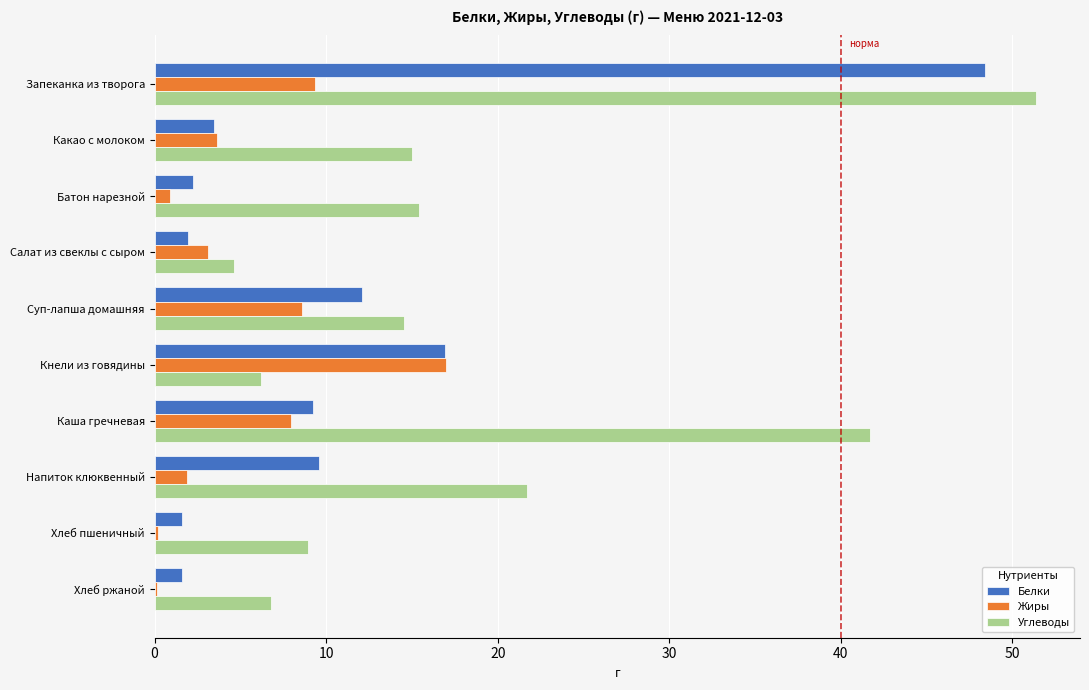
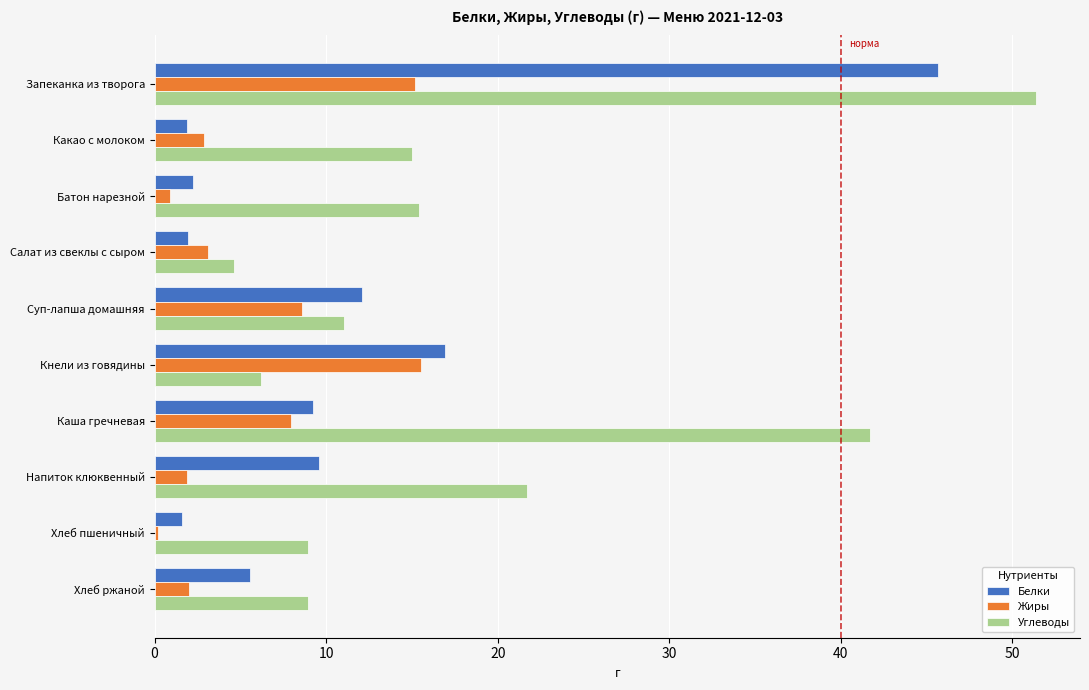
  {
    "Белки": {
-     "Запеканка из творога": 48.4,
-     "Какао с молоком": 3.5,
+     "Запеканка из творога": 45.7,
+     "Какао с молоком": 1.9,
      "Батон нарезной": 2.3,
      "Салат из свеклы с сыром": 2.0,
      "Суп-лапша домашняя": 12.1,
      "Кнели из говядины": 16.9,
      "Каша гречневая": 9.2,
      "Напиток клюквенный": 9.6,
      "Хлеб пшеничный": 1.6,
-     "Хлеб ржаной": 1.6
+     "Хлеб ржаной": 5.6
    },
    "Жиры": {
-     "Запеканка из творога": 9.4,
-     "Какао с молоком": 3.6,
+     "Запеканка из творога": 15.2,
+     "Какао с молоком": 2.9,
      "Батон нарезной": 0.9,
      "Салат из свеклы с сыром": 3.1,
      "Суп-лапша домашняя": 8.6,
-     "Кнели из говядины": 17.0,
+     "Кнели из говядины": 15.5,
      "Каша гречневая": 8.0,
      "Напиток клюквенный": 1.9,
      "Хлеб пшеничный": 0.2,
-     "Хлеб ржаной": 0.1
+     "Хлеб ржаной": 2.0
    },
    "Углеводы": {
      "Запеканка из творога": 51.4,
      "Какао с молоком": 15.0,
      "Батон нарезной": 15.4,
      "Салат из свеклы с сыром": 4.6,
-     "Суп-лапша домашняя": 14.5,
+     "Суп-лапша домашняя": 11.1,
      "Кнели из говядины": 6.2,
      "Каша гречневая": 41.7,
      "Напиток клюквенный": 21.7,
      "Хлеб пшеничный": 9.0,
-     "Хлеб ржаной": 6.8
+     "Хлеб ржаной": 8.9
    }
  }
